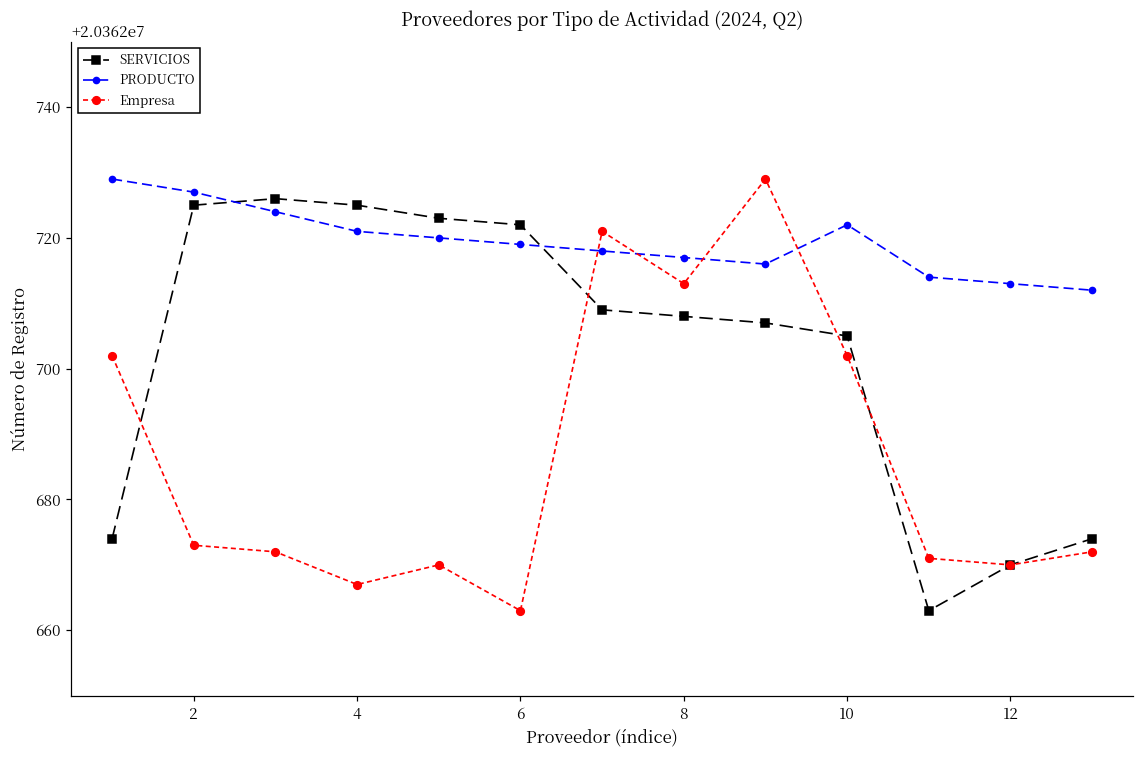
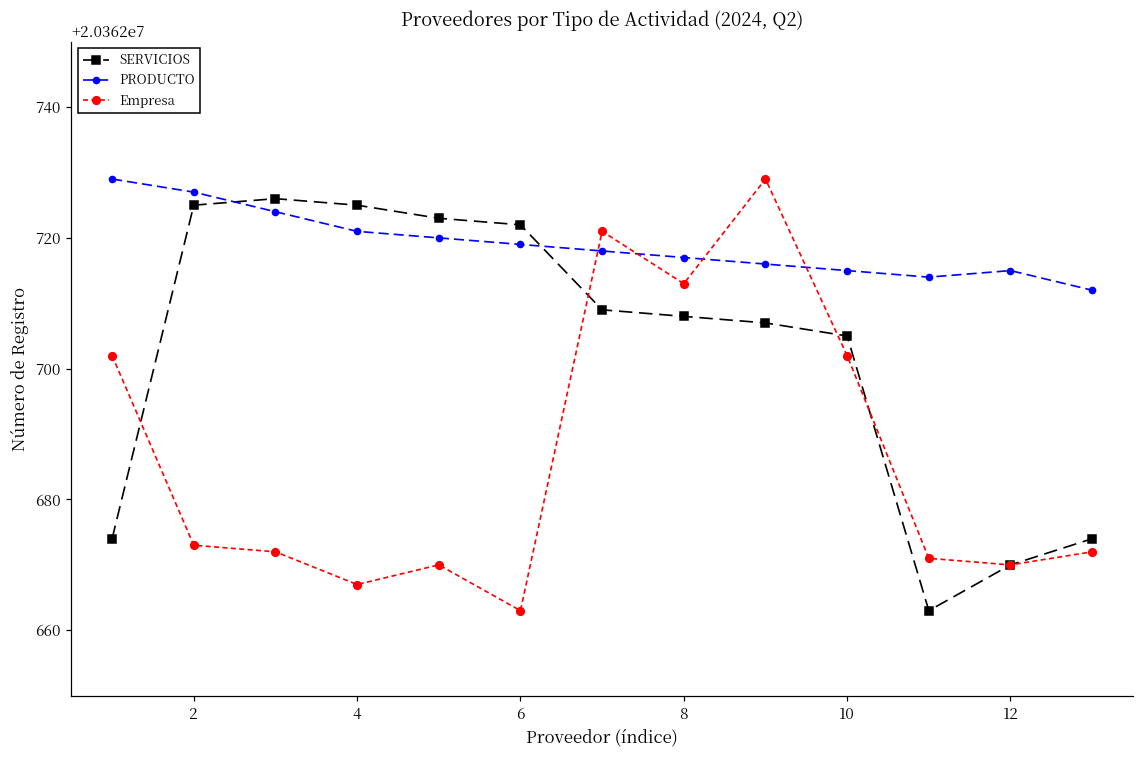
  {
    "SERVICIOS": {
      "2": 20362725,
      "4": 20362725,
      "6": 20362722,
      "8": 20362708,
      "10": 20362705
    },
    "PRODUCTO": {
      "2": 20362727,
      "4": 20362721,
      "6": 20362719,
      "8": 20362717,
-     "10": 20362722,
-     "12": 20362713
+     "10": 20362715,
+     "12": 20362715
    },
    "Empresa": {
      "2": 20362673,
      "4": 20362667,
      "6": 20362663,
      "8": 20362713,
      "10": 20362702
    }
  }
